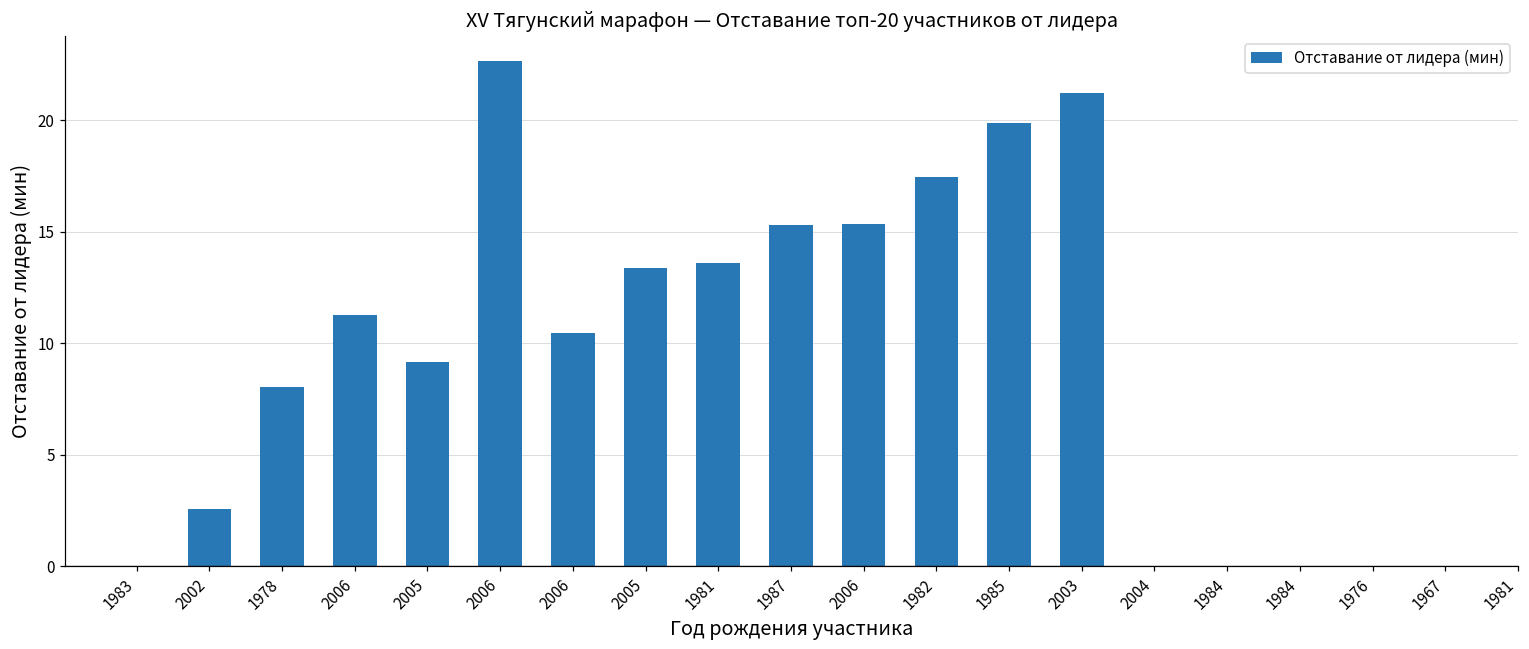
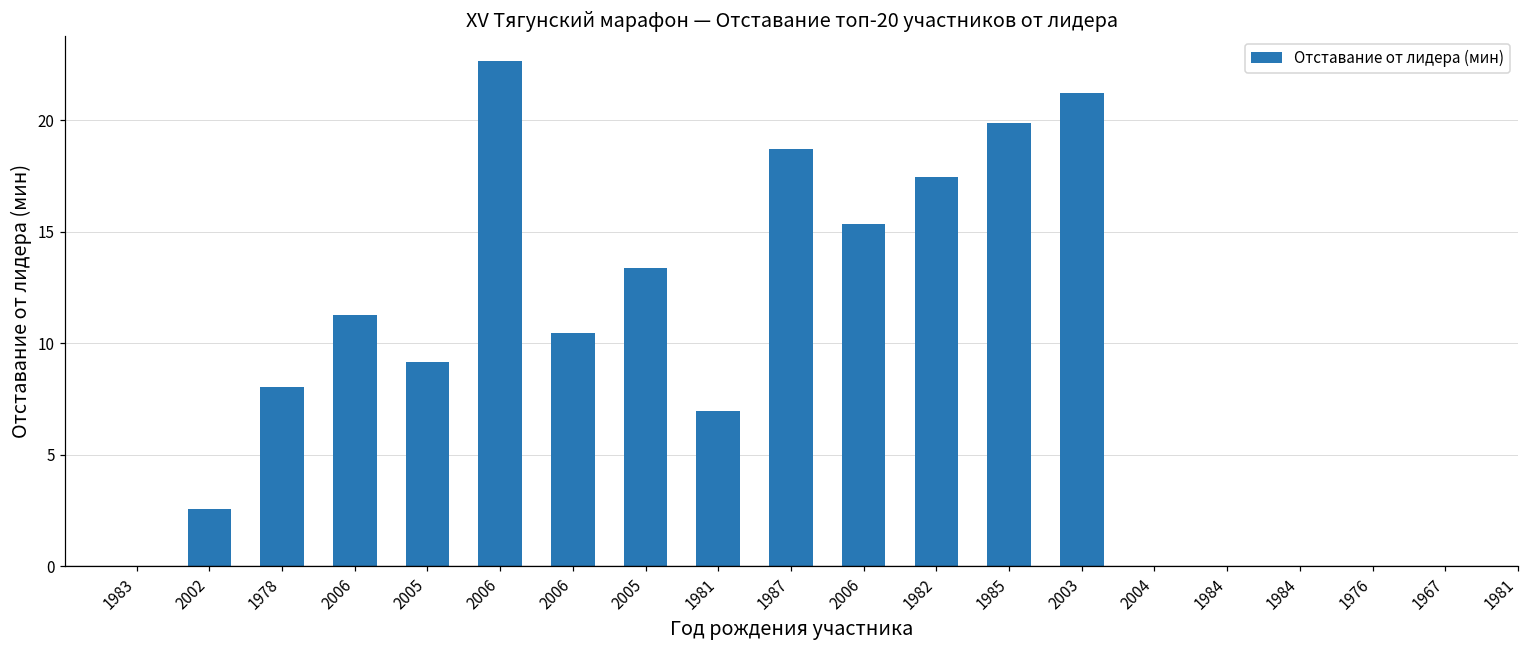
  {
    "1983": 0.0,
    "2002": 2.6,
    "1978": 8.0,
-   "1981": 13.6,
-   "1987": 15.3,
+   "1981": 7.0,
+   "1987": 18.7,
    "1985": 19.8,
    "2003": 21.2
  }
